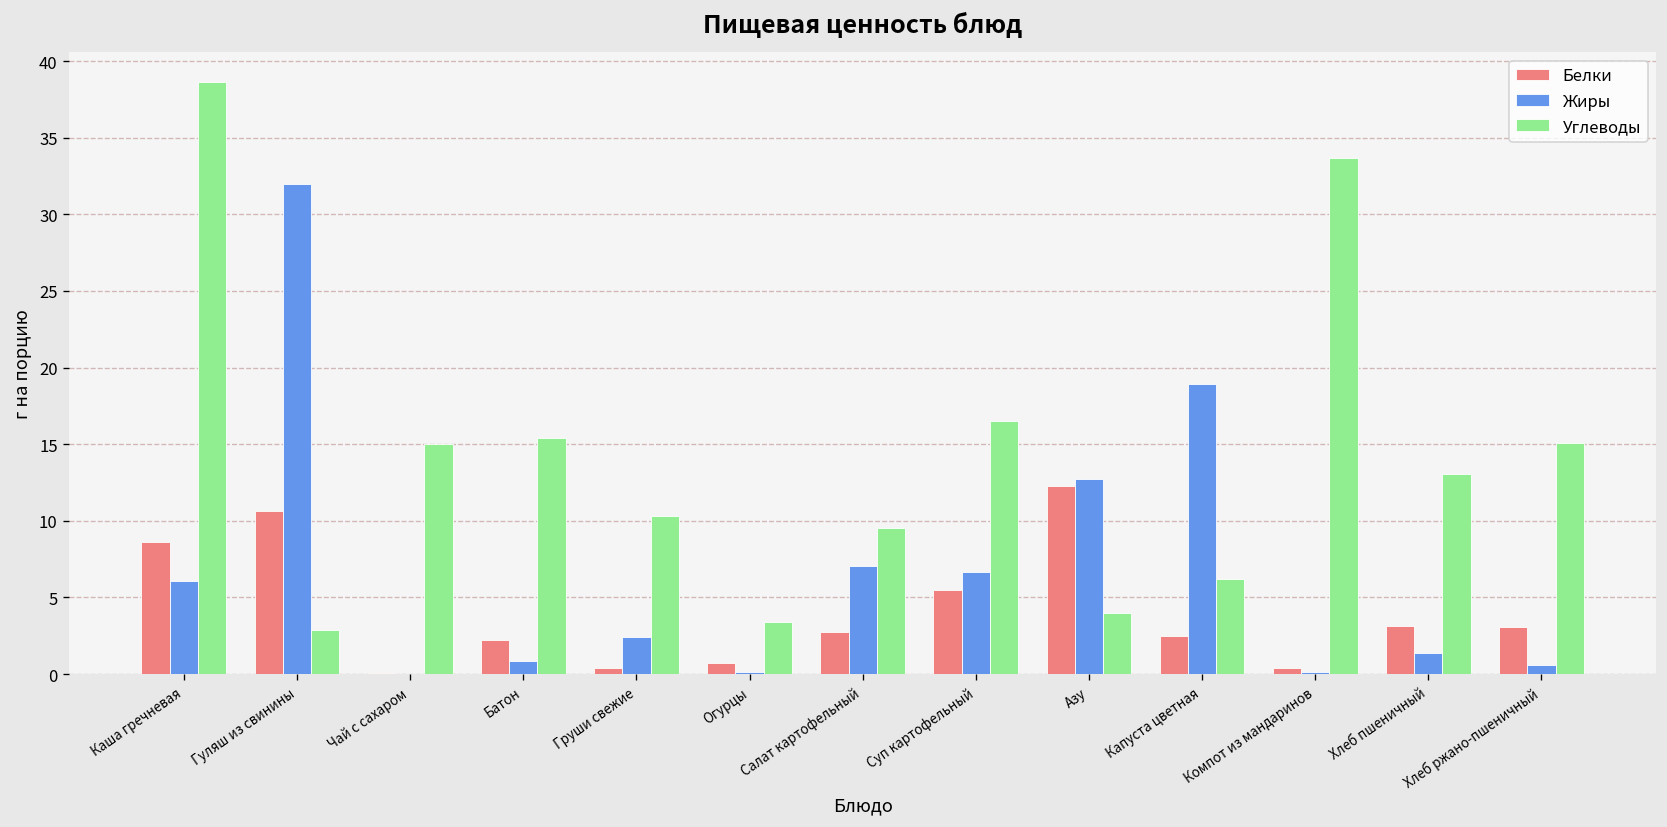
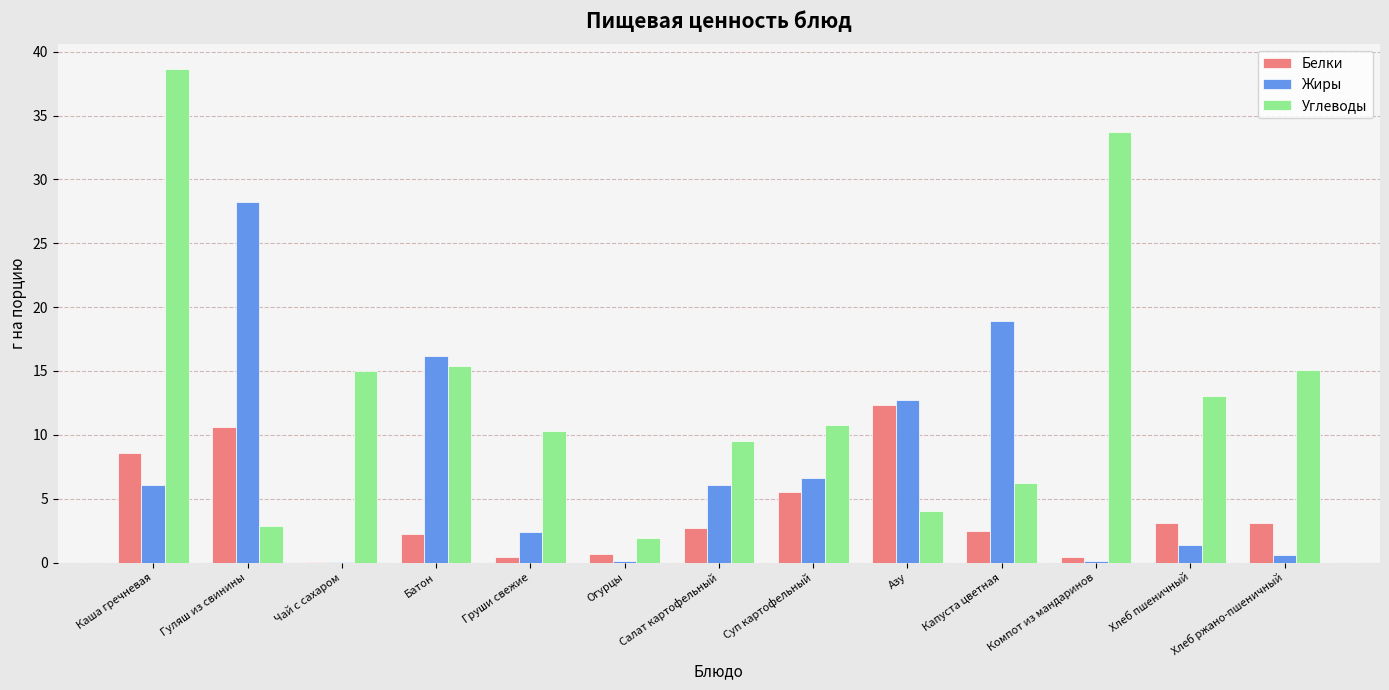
  {
    "Белки": {
      "Каша гречневая": 8.6,
      "Гуляш из свинины": 10.6,
      "Батон": 2.3,
      "Груши свежие": 0.4,
      "Огурцы": 0.7,
      "Салат картофельный": 2.7,
      "Суп картофельный": 5.5,
      "Азу": 12.3,
      "Капуста цветная": 2.5,
      "Компот из мандаринов": 0.4,
      "Хлеб пшеничный": 3.1,
      "Хлеб ржано-пшеничный": 3.1
    },
    "Жиры": {
      "Каша гречневая": 6.1,
-     "Гуляш из свинины": 32.0,
-     "Батон": 0.9,
+     "Гуляш из свинины": 28.2,
+     "Батон": 16.2,
      "Груши свежие": 2.4,
-     "Салат картофельный": 7.1,
+     "Салат картофельный": 6.1,
      "Суп картофельный": 6.6,
      "Азу": 12.7,
      "Капуста цветная": 18.9,
      "Хлеб пшеничный": 1.4,
      "Хлеб ржано-пшеничный": 0.6
    },
    "Углеводы": {
      "Каша гречневая": 38.6,
      "Гуляш из свинины": 2.9,
      "Чай с сахаром": 15.0,
      "Батон": 15.4,
      "Груши свежие": 10.3,
-     "Огурцы": 3.4,
+     "Огурцы": 1.9,
      "Салат картофельный": 9.6,
-     "Суп картофельный": 16.5,
+     "Суп картофельный": 10.8,
      "Азу": 4.0,
      "Капуста цветная": 6.2,
      "Компот из мандаринов": 33.7,
      "Хлеб пшеничный": 13.1,
      "Хлеб ржано-пшеничный": 15.1
    }
  }
